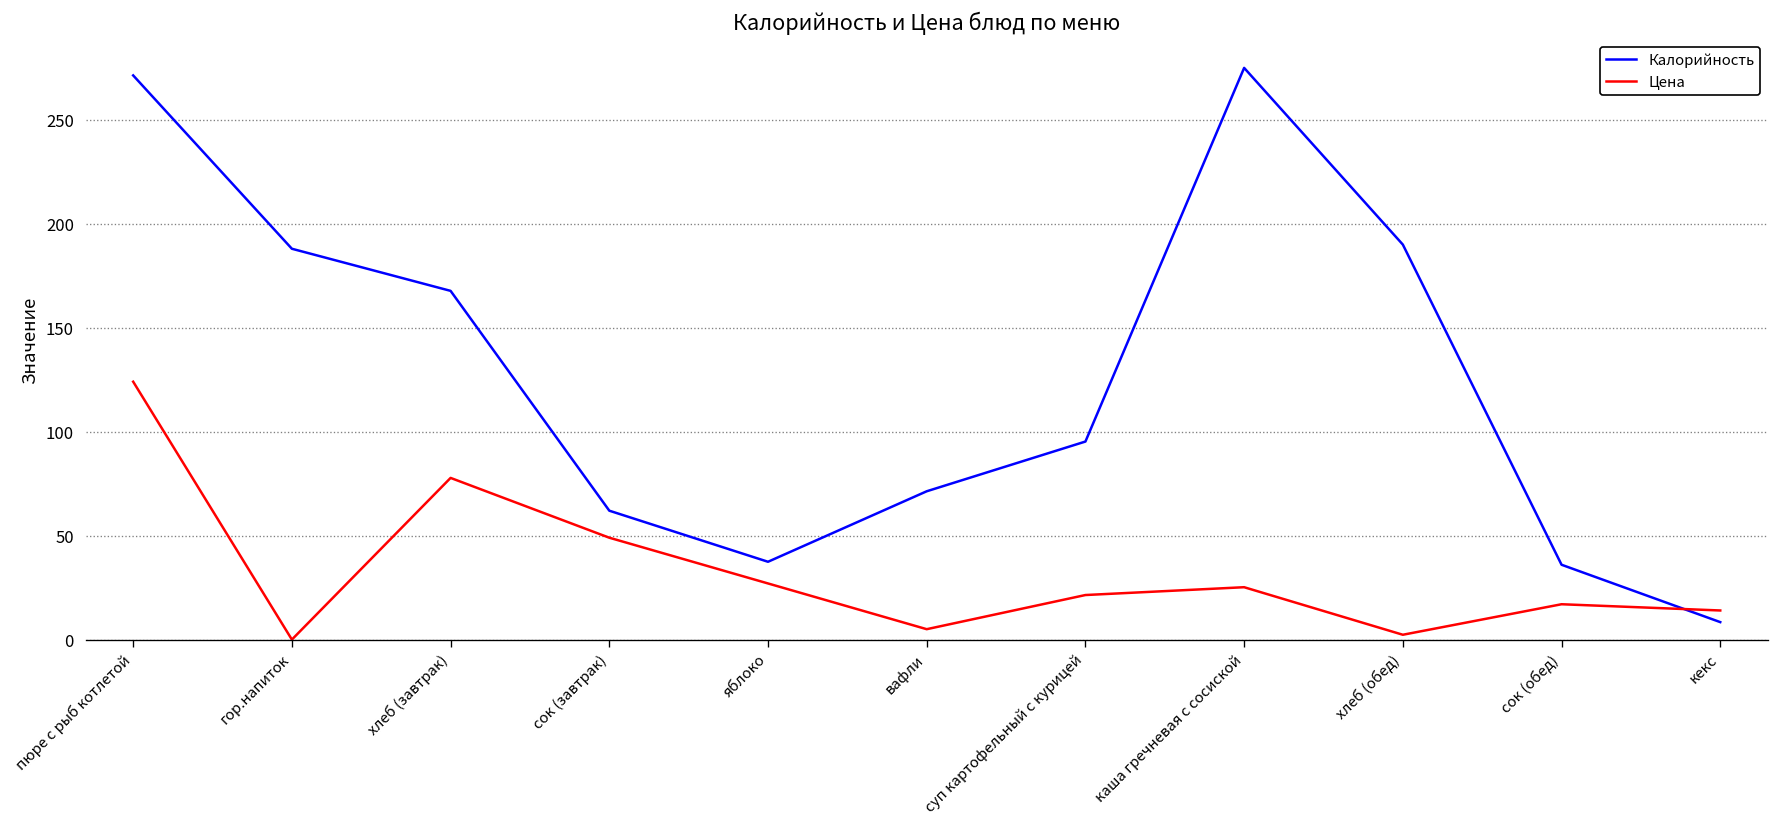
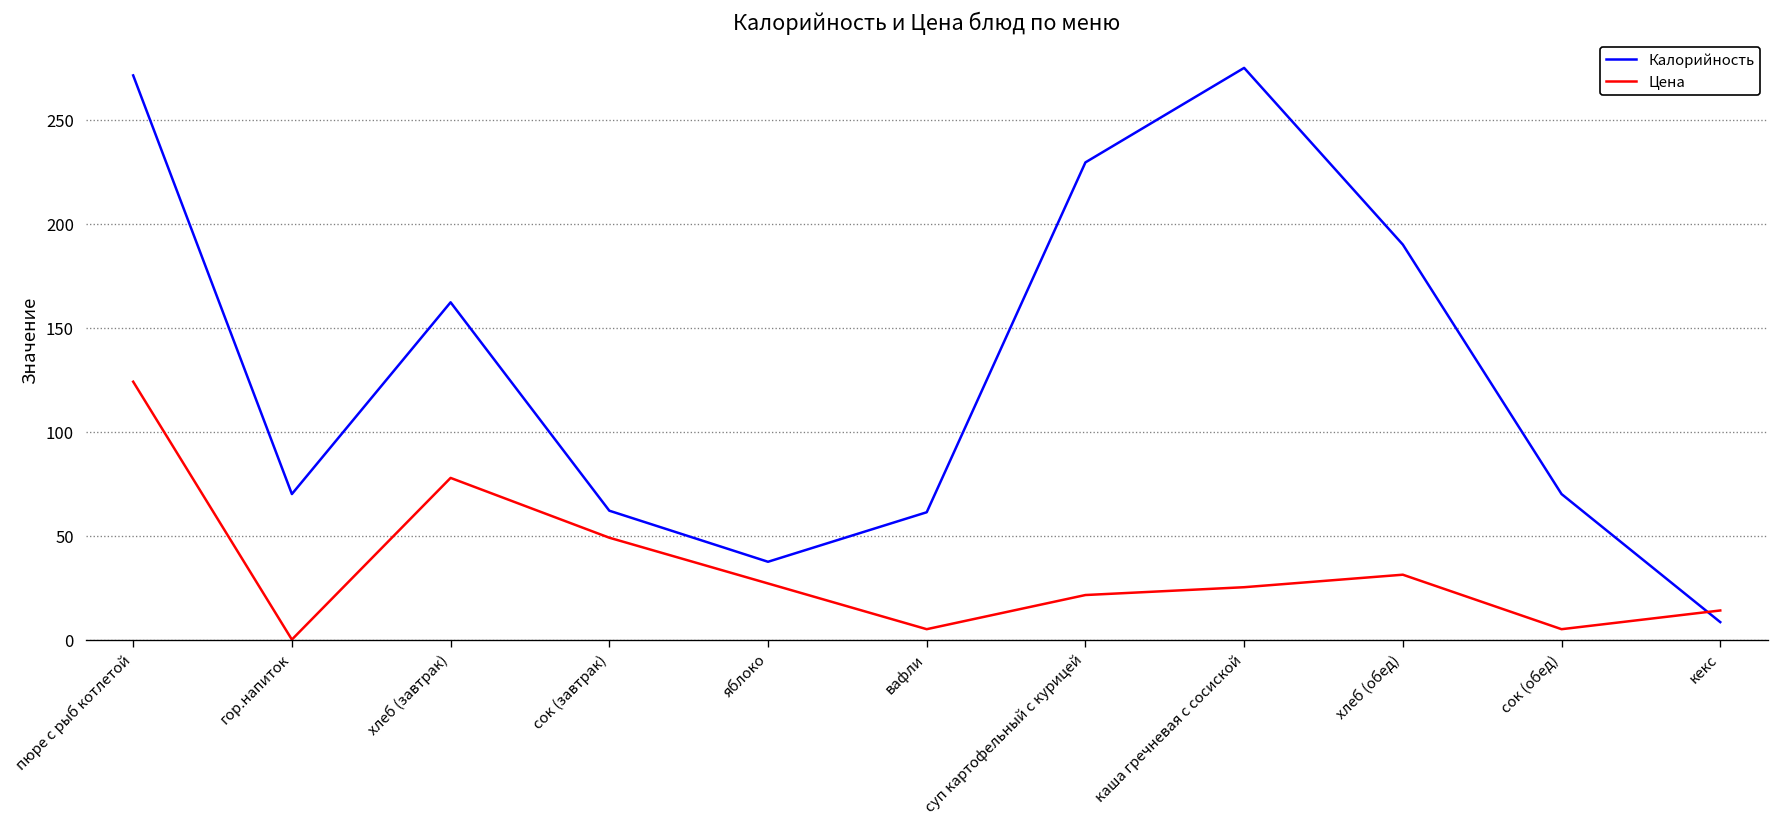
  {
    "Калорийность": {
      "пюре с рыб котлетой": 271,
-     "гор.напиток": 188,
-     "хлеб (завтрак)": 168,
+     "гор.напиток": 70,
+     "хлеб (завтрак)": 162,
      "сок (завтрак)": 62,
      "яблоко": 37,
-     "вафли": 71,
-     "суп картофельный с курицей": 95,
+     "вафли": 61,
+     "суп картофельный с курицей": 230,
      "каша гречневая с сосиской": 275,
      "хлеб (обед)": 190,
-     "сок (обед)": 36,
+     "сок (обед)": 70,
      "кекс": 8
    },
    "Цена": {
      "пюре с рыб котлетой": 124,
      "гор.напиток": 0,
      "хлеб (завтрак)": 78,
      "сок (завтрак)": 49,
      "яблоко": 27,
      "вафли": 5,
      "суп картофельный с курицей": 21,
      "каша гречневая с сосиской": 25,
-     "хлеб (обед)": 2,
-     "сок (обед)": 17,
+     "хлеб (обед)": 31,
+     "сок (обед)": 5,
      "кекс": 14
    }
  }
